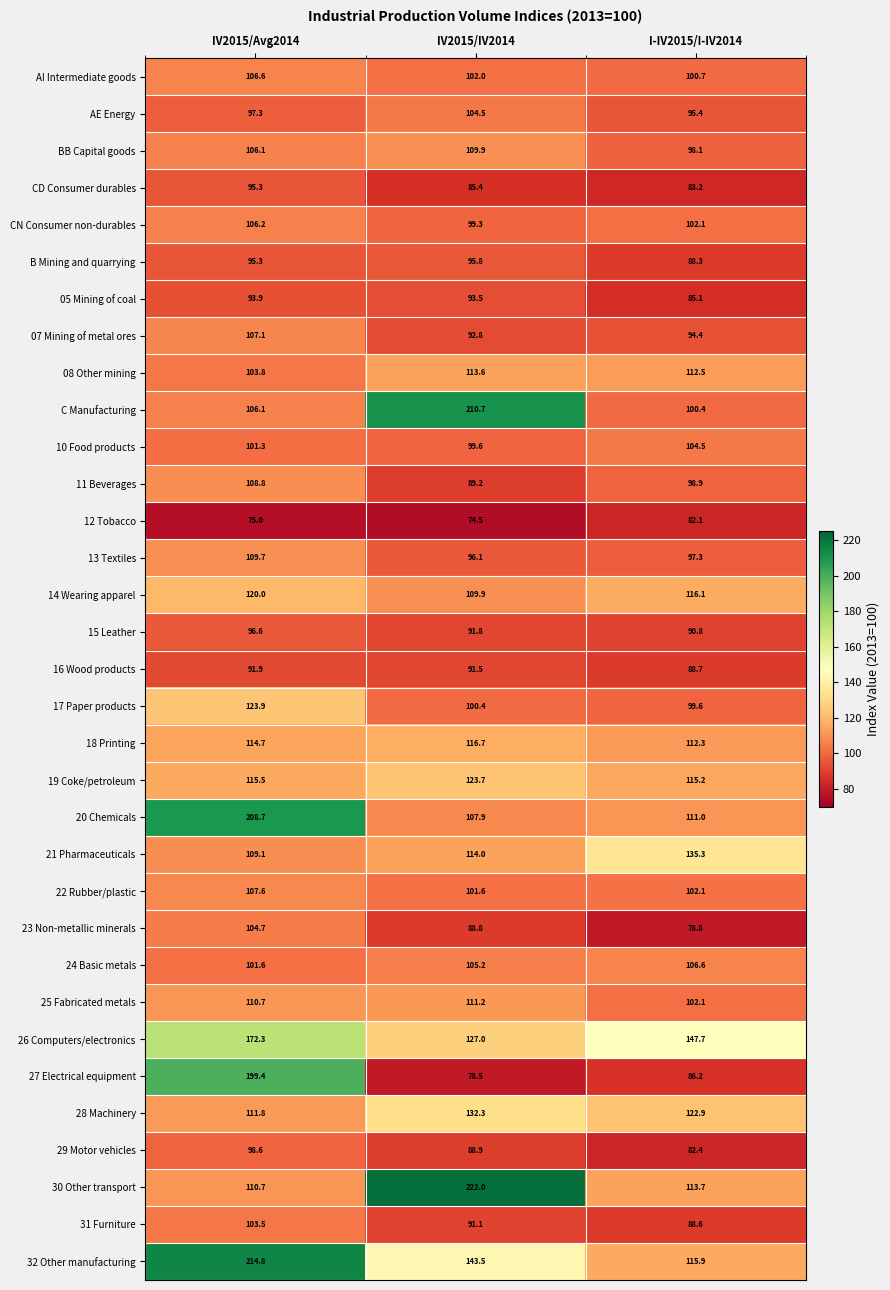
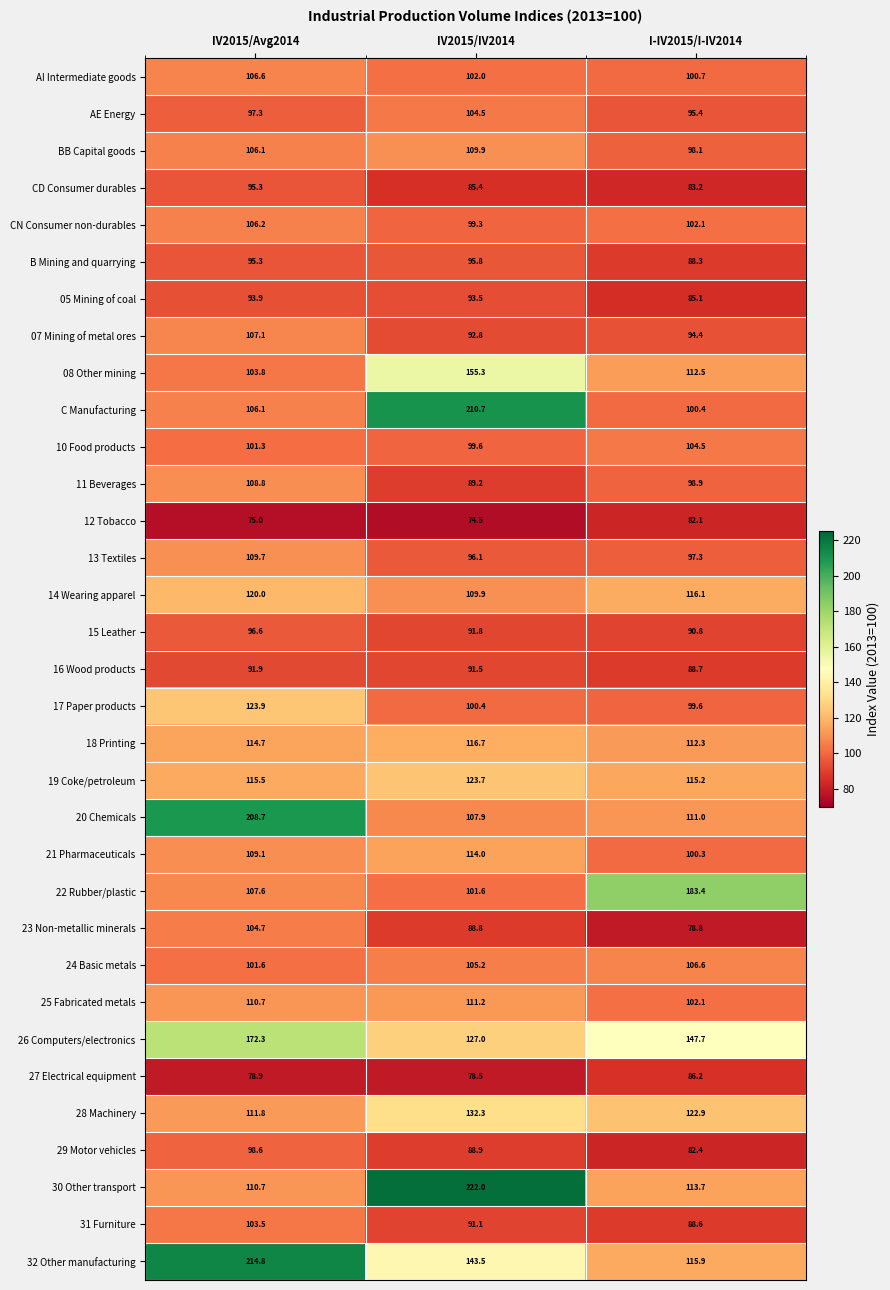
  {
    "AI Intermediate goods": {
      "IV2015/Avg2014": 106.6,
      "IV2015/IV2014": 102.0,
      "I-IV2015/I-IV2014": 100.7
    },
    "AE Energy": {
      "IV2015/Avg2014": 97.3,
      "IV2015/IV2014": 104.5,
      "I-IV2015/I-IV2014": 95.4
    },
    "BB Capital goods": {
      "IV2015/Avg2014": 106.1,
      "IV2015/IV2014": 109.9,
      "I-IV2015/I-IV2014": 98.1
    },
    "CD Consumer durables": {
      "IV2015/Avg2014": 95.3,
      "IV2015/IV2014": 85.4,
      "I-IV2015/I-IV2014": 83.2
    },
    "CN Consumer non-durables": {
      "IV2015/Avg2014": 106.2,
      "IV2015/IV2014": 99.3,
      "I-IV2015/I-IV2014": 102.1
    },
    "B Mining and quarrying": {
      "IV2015/Avg2014": 95.3,
      "IV2015/IV2014": 95.8,
      "I-IV2015/I-IV2014": 88.3
    },
    "05 Mining of coal": {
      "IV2015/Avg2014": 93.9,
      "IV2015/IV2014": 93.5,
      "I-IV2015/I-IV2014": 85.1
    },
    "07 Mining of metal ores": {
      "IV2015/Avg2014": 107.1,
      "IV2015/IV2014": 92.8,
      "I-IV2015/I-IV2014": 94.4
    },
    "08 Other mining": {
      "IV2015/Avg2014": 103.8,
-     "IV2015/IV2014": 113.6,
+     "IV2015/IV2014": 155.3,
      "I-IV2015/I-IV2014": 112.5
    },
    "C Manufacturing": {
      "IV2015/Avg2014": 106.1,
      "IV2015/IV2014": 210.7,
      "I-IV2015/I-IV2014": 100.4
    },
    "10 Food products": {
      "IV2015/Avg2014": 101.3,
      "IV2015/IV2014": 99.6,
      "I-IV2015/I-IV2014": 104.5
    },
    "11 Beverages": {
      "IV2015/Avg2014": 108.8,
      "IV2015/IV2014": 89.2,
      "I-IV2015/I-IV2014": 98.9
    },
    "12 Tobacco": {
      "IV2015/Avg2014": 75.0,
      "IV2015/IV2014": 74.5,
      "I-IV2015/I-IV2014": 82.1
    },
    "13 Textiles": {
      "IV2015/Avg2014": 109.7,
      "IV2015/IV2014": 96.1,
      "I-IV2015/I-IV2014": 97.3
    },
    "14 Wearing apparel": {
      "IV2015/Avg2014": 120.0,
      "IV2015/IV2014": 109.9,
      "I-IV2015/I-IV2014": 116.1
    },
    "15 Leather": {
      "IV2015/Avg2014": 96.6,
      "IV2015/IV2014": 91.8,
      "I-IV2015/I-IV2014": 90.8
    },
    "16 Wood products": {
      "IV2015/Avg2014": 91.9,
      "IV2015/IV2014": 91.5,
      "I-IV2015/I-IV2014": 88.7
    },
    "17 Paper products": {
      "IV2015/Avg2014": 123.9,
      "IV2015/IV2014": 100.4,
      "I-IV2015/I-IV2014": 99.6
    },
    "18 Printing": {
      "IV2015/Avg2014": 114.7,
      "IV2015/IV2014": 116.7,
      "I-IV2015/I-IV2014": 112.3
    },
    "19 Coke/petroleum": {
      "IV2015/Avg2014": 115.5,
      "IV2015/IV2014": 123.7,
      "I-IV2015/I-IV2014": 115.2
    },
    "20 Chemicals": {
      "IV2015/Avg2014": 208.7,
      "IV2015/IV2014": 107.9,
      "I-IV2015/I-IV2014": 111.0
    },
    "21 Pharmaceuticals": {
      "IV2015/Avg2014": 109.1,
      "IV2015/IV2014": 114.0,
-     "I-IV2015/I-IV2014": 135.3
+     "I-IV2015/I-IV2014": 100.3
    },
    "22 Rubber/plastic": {
      "IV2015/Avg2014": 107.6,
      "IV2015/IV2014": 101.6,
-     "I-IV2015/I-IV2014": 102.1
+     "I-IV2015/I-IV2014": 183.4
    },
    "23 Non-metallic minerals": {
      "IV2015/Avg2014": 104.7,
      "IV2015/IV2014": 88.8,
      "I-IV2015/I-IV2014": 78.8
    },
    "24 Basic metals": {
      "IV2015/Avg2014": 101.6,
      "IV2015/IV2014": 105.2,
      "I-IV2015/I-IV2014": 106.6
    },
    "25 Fabricated metals": {
      "IV2015/Avg2014": 110.7,
      "IV2015/IV2014": 111.2,
      "I-IV2015/I-IV2014": 102.1
    },
    "26 Computers/electronics": {
      "IV2015/Avg2014": 172.3,
      "IV2015/IV2014": 127.0,
      "I-IV2015/I-IV2014": 147.7
    },
    "27 Electrical equipment": {
-     "IV2015/Avg2014": 199.4,
+     "IV2015/Avg2014": 78.9,
      "IV2015/IV2014": 78.5,
      "I-IV2015/I-IV2014": 86.2
    },
    "28 Machinery": {
      "IV2015/Avg2014": 111.8,
      "IV2015/IV2014": 132.3,
      "I-IV2015/I-IV2014": 122.9
    },
    "29 Motor vehicles": {
      "IV2015/Avg2014": 98.6,
      "IV2015/IV2014": 88.9,
      "I-IV2015/I-IV2014": 82.4
    },
    "30 Other transport": {
      "IV2015/Avg2014": 110.7,
      "IV2015/IV2014": 222.0,
      "I-IV2015/I-IV2014": 113.7
    },
    "31 Furniture": {
      "IV2015/Avg2014": 103.5,
      "IV2015/IV2014": 91.1,
      "I-IV2015/I-IV2014": 88.6
    },
    "32 Other manufacturing": {
      "IV2015/Avg2014": 214.8,
      "IV2015/IV2014": 143.5,
      "I-IV2015/I-IV2014": 115.9
    }
  }
